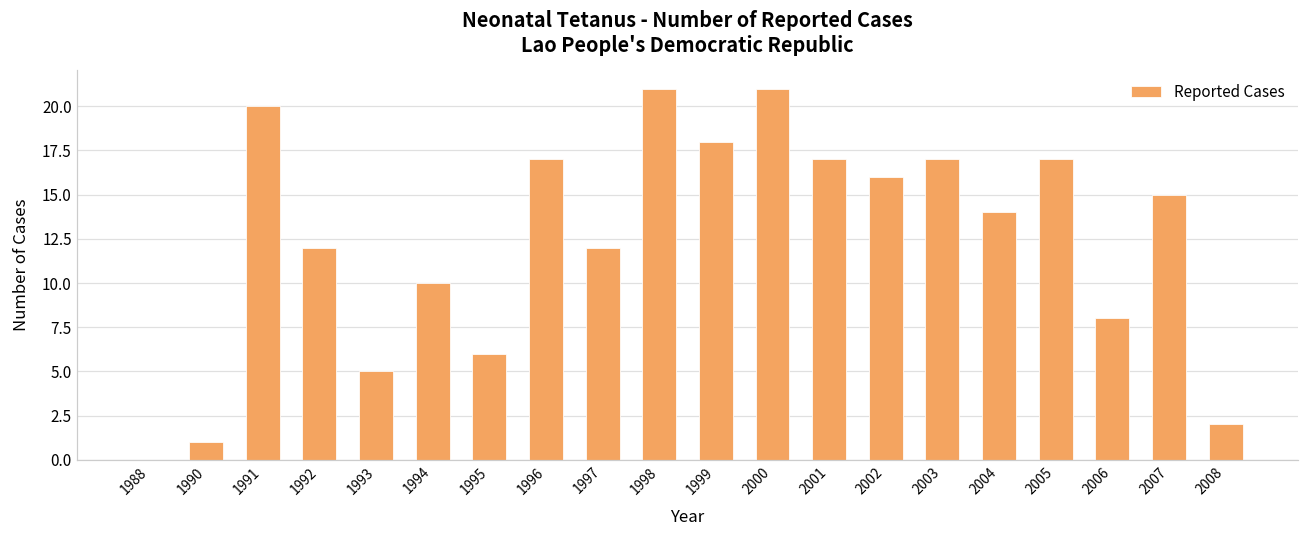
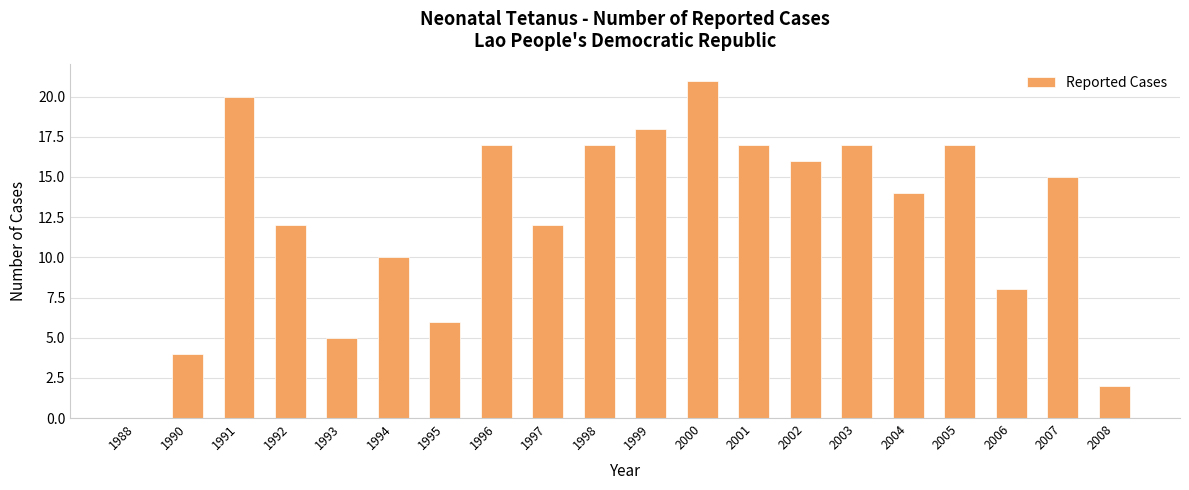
  {
    "1988": 0,
-   "1990": 1,
+   "1990": 4,
    "1991": 20,
    "1992": 12,
    "1993": 5,
    "1994": 10,
    "1995": 6,
    "1996": 17,
    "1997": 12,
-   "1998": 21,
+   "1998": 17,
    "1999": 18,
    "2000": 21,
    "2001": 17,
    "2002": 16,
    "2003": 17,
    "2004": 14,
    "2005": 17,
    "2006": 8,
    "2007": 15,
    "2008": 2
  }
